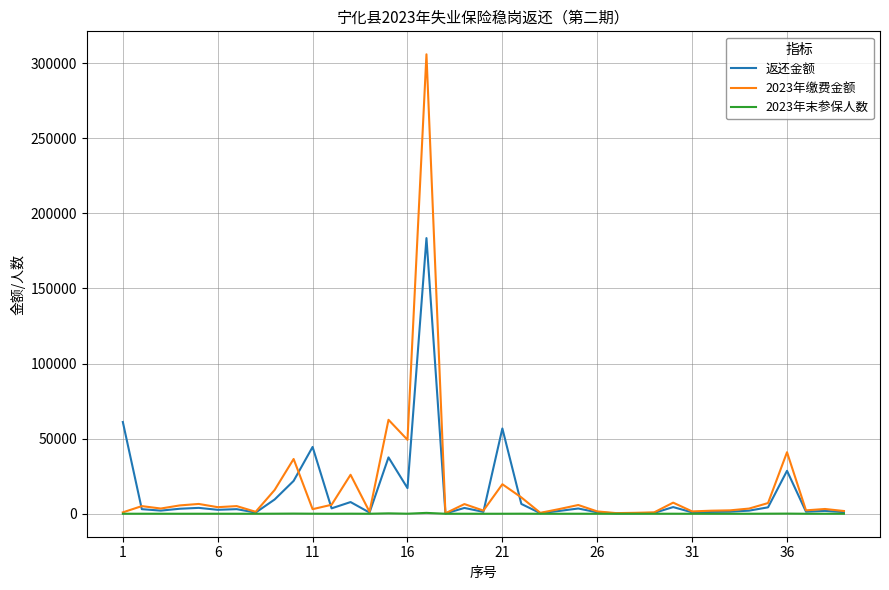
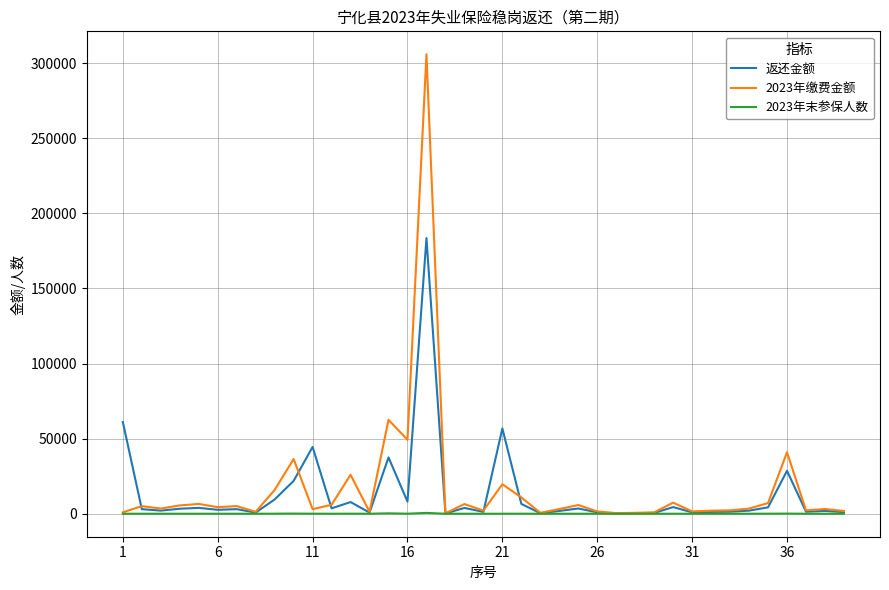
  {
    "返还金额": {
      "1": 61000,
      "6": 3000,
      "11": 44000,
-     "16": 17000,
+     "16": 8000,
      "21": 57000,
      "36": 29000
    },
    "2023年缴费金额": {
      "6": 4000,
      "11": 3000,
      "16": 49000,
      "21": 20000,
      "36": 41000
    },
    "2023年末参保人数": {
      "6": 0,
      "11": 0,
      "16": 0,
      "21": 0,
      "36": 0
    }
  }
